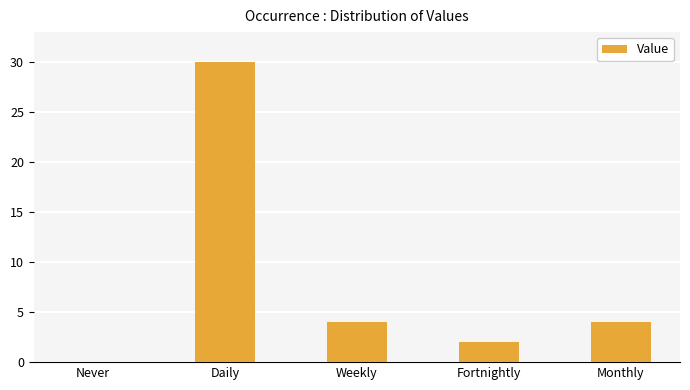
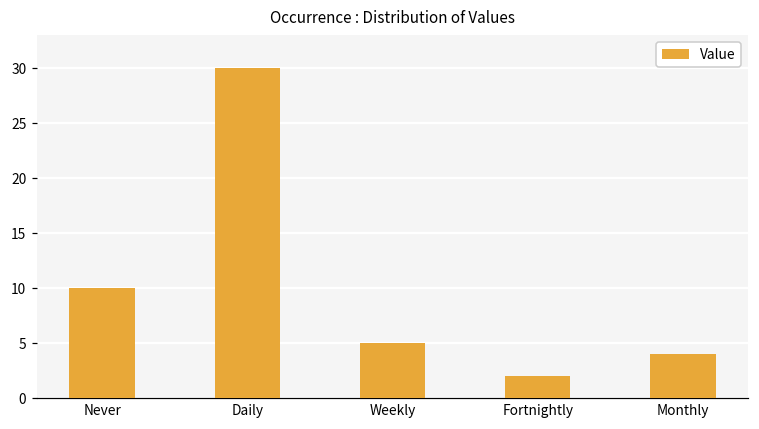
  {
-   "Never": 0,
+   "Never": 10,
    "Daily": 30,
-   "Weekly": 4,
+   "Weekly": 5,
    "Fortnightly": 2,
    "Monthly": 4
  }
